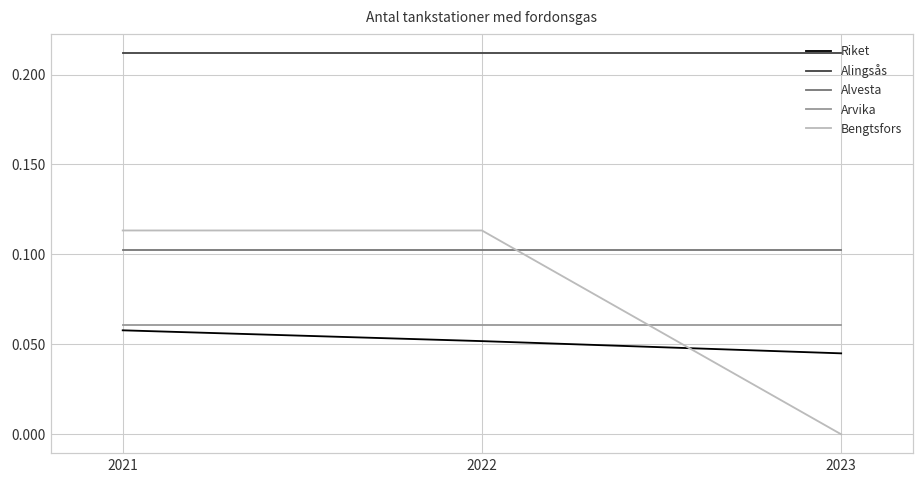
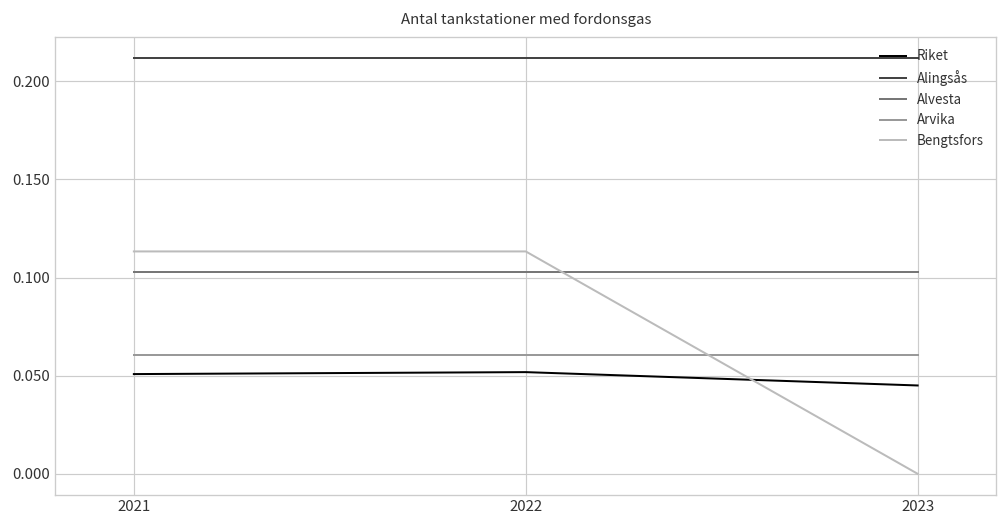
  {
    "Riket": {
-     "2021": 0.058,
+     "2021": 0.051,
      "2022": 0.052,
      "2023": 0.045
    },
    "Alingsås": {
      "2021": 0.212,
      "2022": 0.212,
      "2023": 0.212
    }
  }
